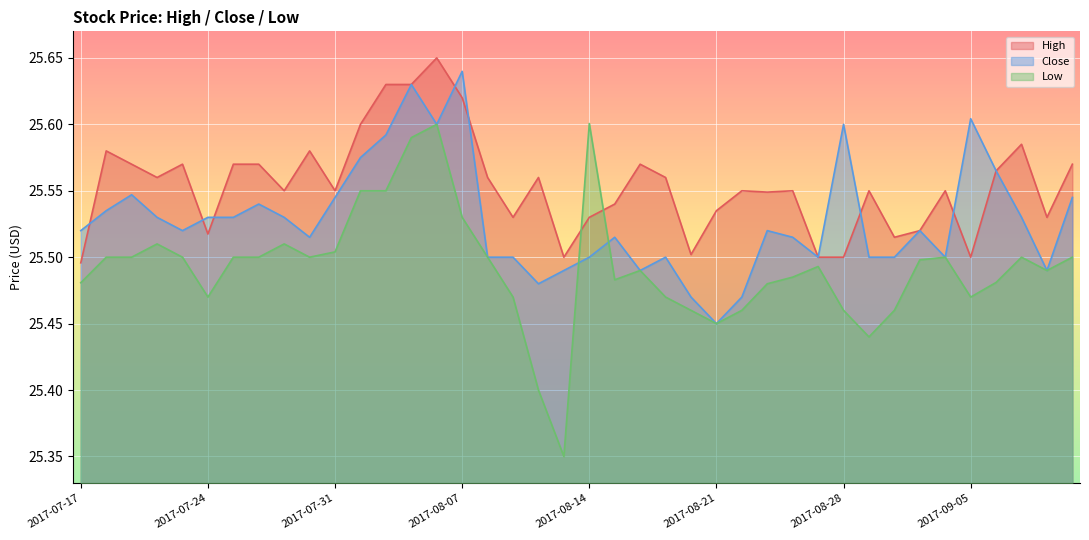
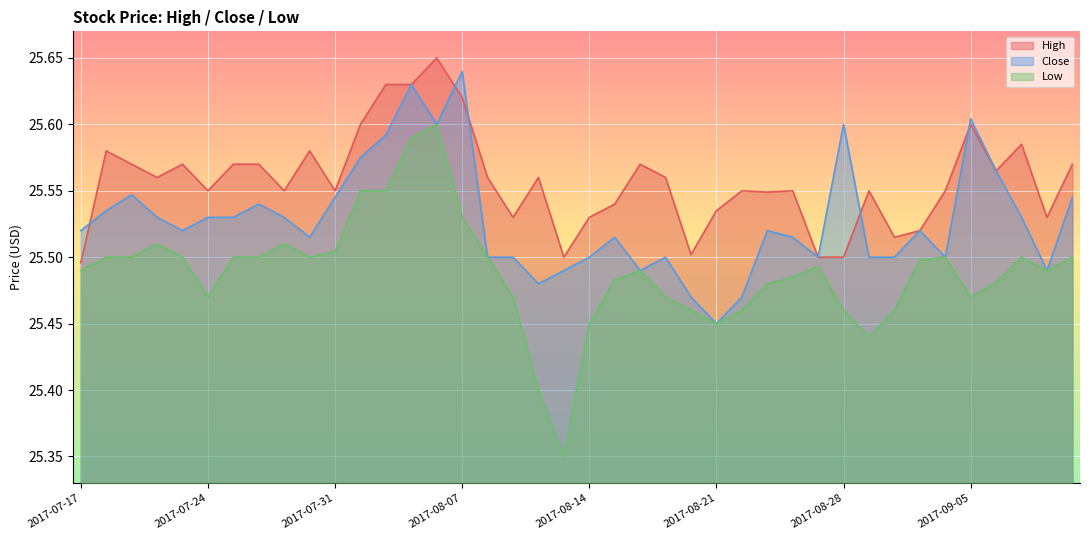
  {
    "High": {
      "2017-07-17": 25.496,
-     "2017-07-24": 25.517,
+     "2017-07-24": 25.550,
      "2017-07-31": 25.550,
      "2017-08-07": 25.620,
      "2017-08-14": 25.530,
      "2017-08-21": 25.535,
      "2017-08-28": 25.500,
-     "2017-09-05": 25.5
+     "2017-09-05": 25.6
    },
    "Close": {
      "2017-07-17": 25.520,
      "2017-07-24": 25.530,
      "2017-07-31": 25.545,
      "2017-08-07": 25.640,
      "2017-08-14": 25.500,
      "2017-08-28": 25.600,
      "2017-09-05": 25.604
    },
    "Low": {
-     "2017-07-17": 25.481,
+     "2017-07-17": 25.490,
      "2017-07-24": 25.470,
      "2017-07-31": 25.504,
      "2017-08-07": 25.530,
-     "2017-08-14": 25.601,
+     "2017-08-14": 25.450,
      "2017-08-28": 25.460,
      "2017-09-05": 25.470
    }
  }
